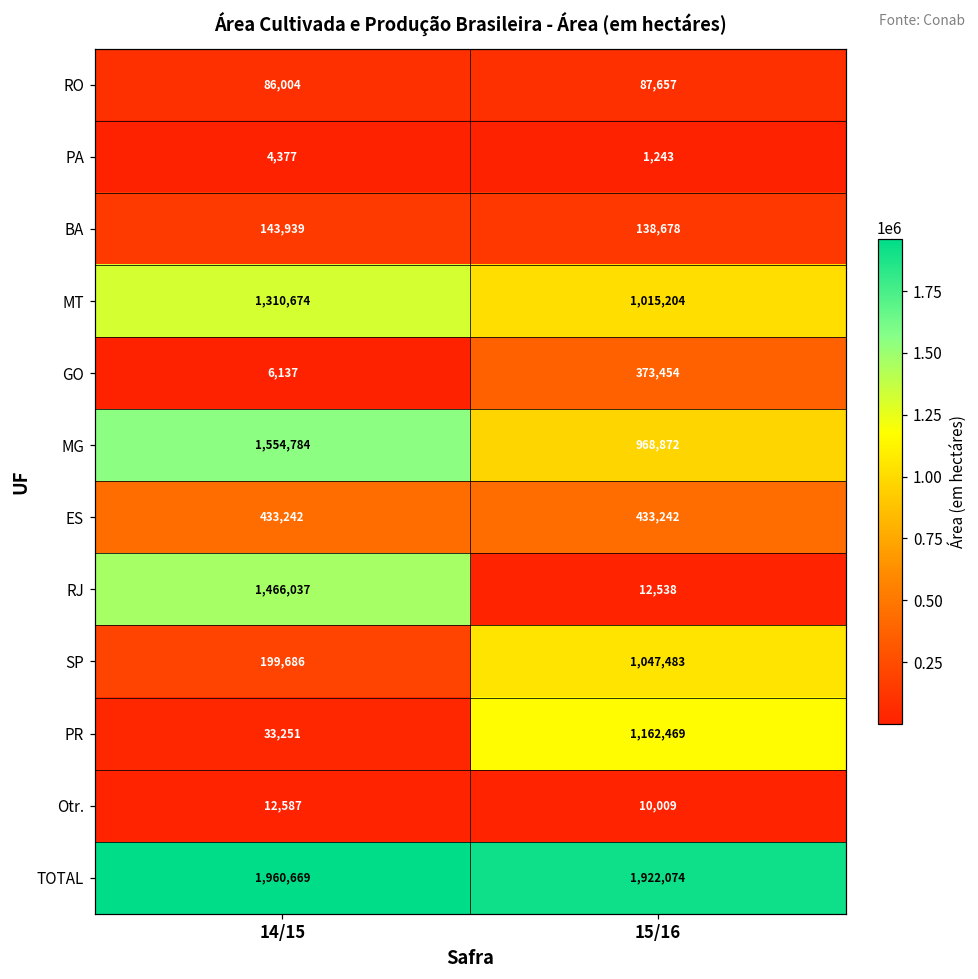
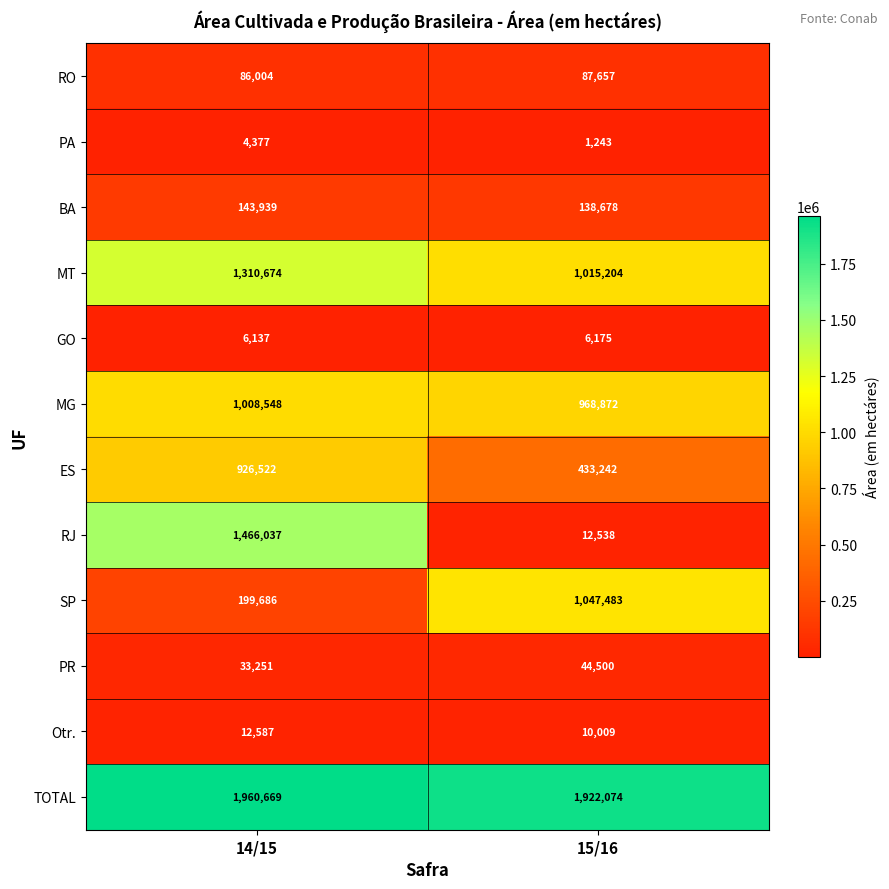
  {
    "RO": {
      "14/15": "86,004",
      "15/16": "87,657"
    },
    "PA": {
      "14/15": "4,377",
      "15/16": "1,243"
    },
    "BA": {
      "14/15": "143,939",
      "15/16": "138,678"
    },
    "MT": {
      "14/15": "1,310,674",
      "15/16": "1,015,204"
    },
    "GO": {
      "14/15": "6,137",
-     "15/16": "373,454"
+     "15/16": "6,175"
    },
    "MG": {
-     "14/15": "1,554,784",
+     "14/15": "1,008,548",
      "15/16": "968,872"
    },
    "ES": {
-     "14/15": "433,242",
+     "14/15": "926,522",
      "15/16": "433,242"
    },
    "RJ": {
      "14/15": "1,466,037",
      "15/16": "12,538"
    },
    "SP": {
      "14/15": "199,686",
      "15/16": "1,047,483"
    },
    "PR": {
      "14/15": "33,251",
-     "15/16": "1,162,469"
+     "15/16": "44,500"
    },
    "Otr.": {
      "14/15": "12,587",
      "15/16": "10,009"
    },
    "TOTAL": {
      "14/15": "1,960,669",
      "15/16": "1,922,074"
    }
  }
